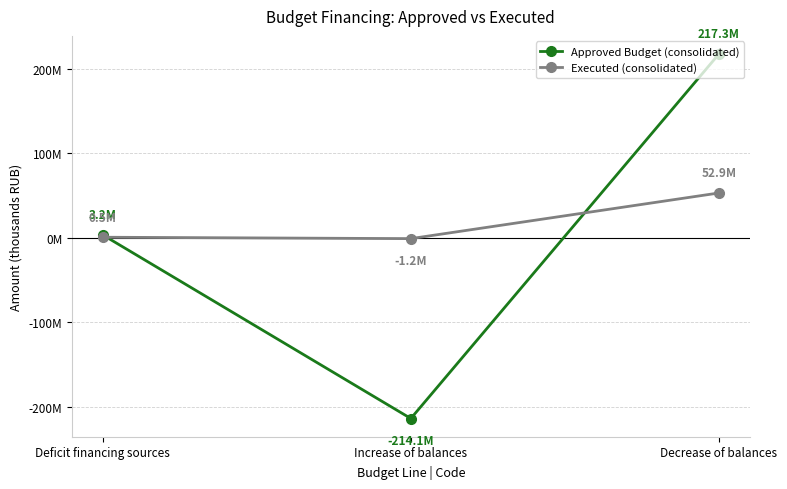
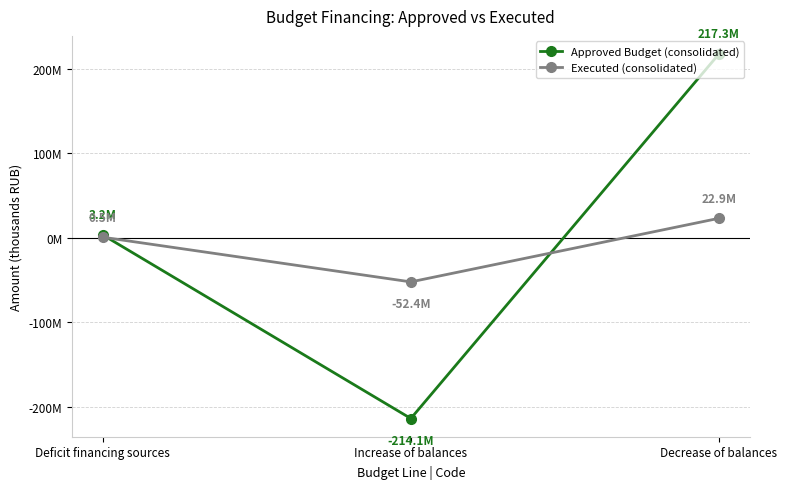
  {
    "Approved Budget (consolidated)": {
      "Increase of balances": "-214.1M"
    },
    "Executed (consolidated)": {
-     "Increase of balances": "-1.2M",
-     "Decrease of balances": "52.9M"
+     "Increase of balances": "-52.4M",
+     "Decrease of balances": "22.9M"
    }
  }
